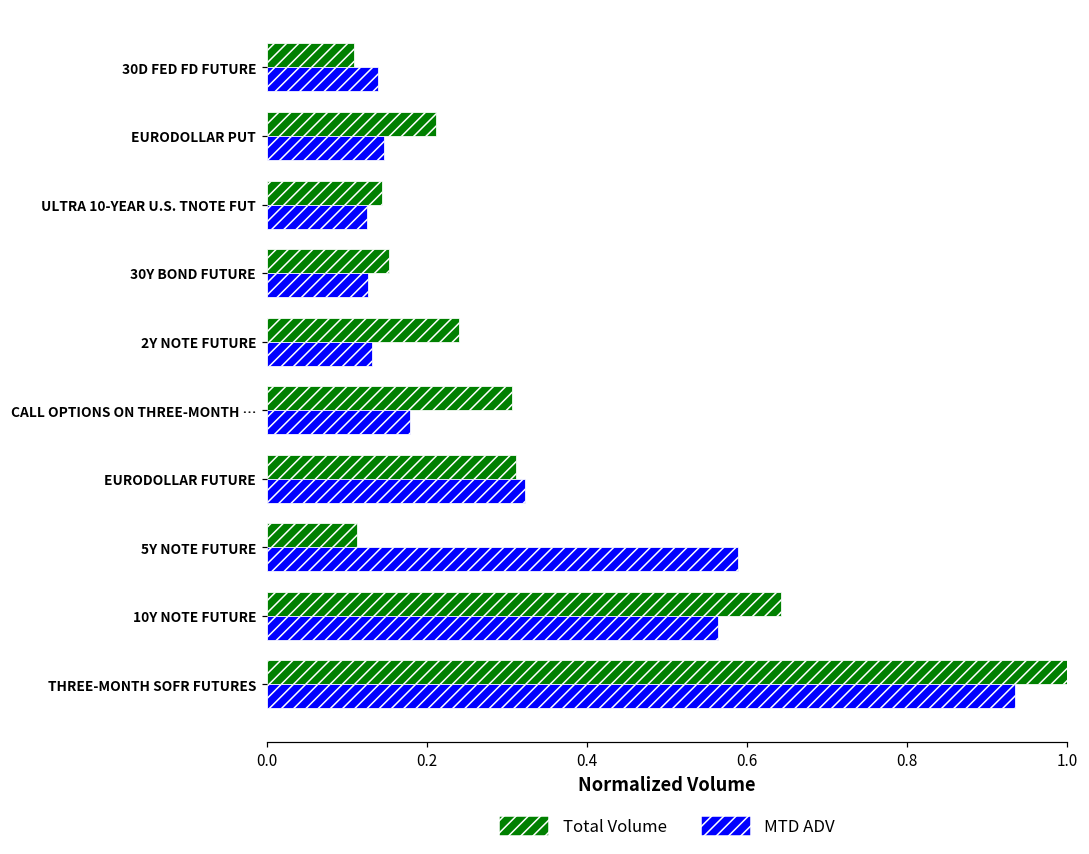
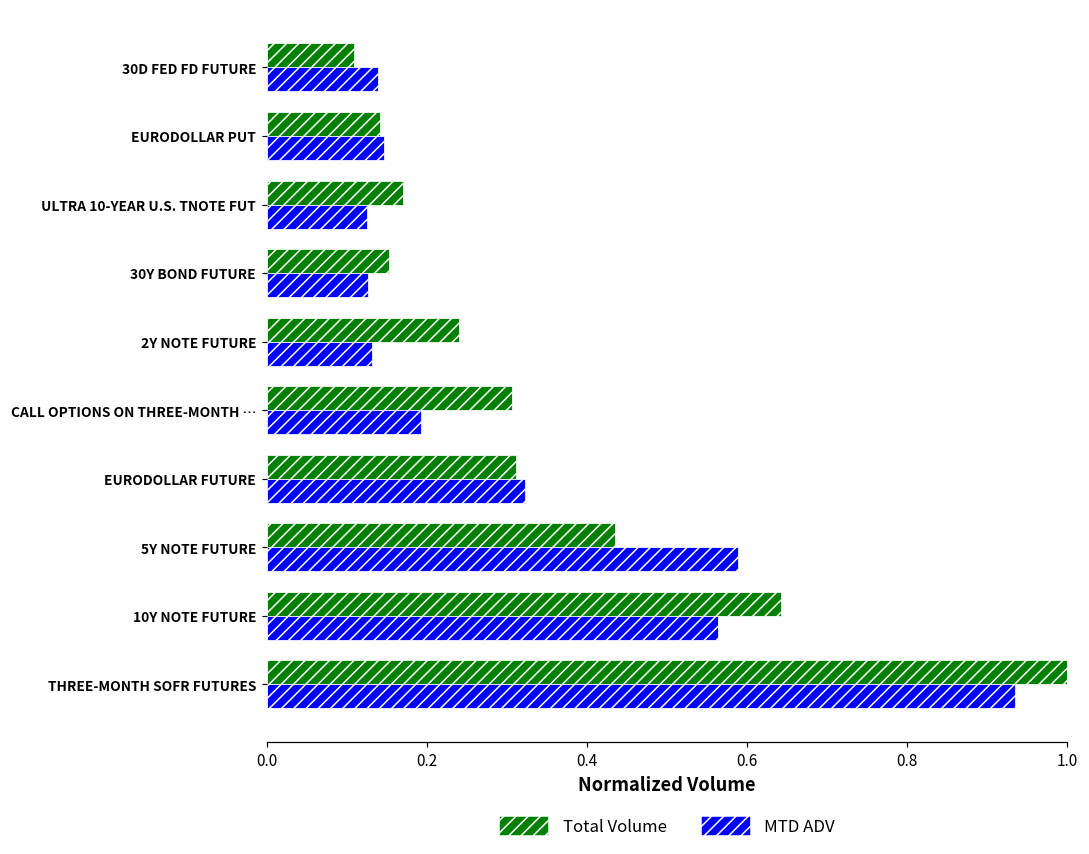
  {
    "Total Volume": {
      "30D FED FD FUTURE": 0.11,
-     "EURODOLLAR PUT": 0.21,
-     "ULTRA 10-YEAR U.S. TNOTE FUT": 0.14,
+     "EURODOLLAR PUT": 0.14,
+     "ULTRA 10-YEAR U.S. TNOTE FUT": 0.17,
      "30Y BOND FUTURE": 0.15,
      "2Y NOTE FUTURE": 0.24,
      "CALL OPTIONS ON THREE-MONTH …": 0.31,
      "EURODOLLAR FUTURE": 0.31,
-     "5Y NOTE FUTURE": 0.11,
+     "5Y NOTE FUTURE": 0.44,
      "10Y NOTE FUTURE": 0.64,
      "THREE-MONTH SOFR FUTURES": 1.00
    },
    "MTD ADV": {
      "30D FED FD FUTURE": 0.14,
      "EURODOLLAR PUT": 0.15,
      "ULTRA 10-YEAR U.S. TNOTE FUT": 0.13,
      "30Y BOND FUTURE": 0.13,
      "2Y NOTE FUTURE": 0.13,
-     "CALL OPTIONS ON THREE-MONTH …": 0.18,
+     "CALL OPTIONS ON THREE-MONTH …": 0.19,
      "EURODOLLAR FUTURE": 0.32,
      "5Y NOTE FUTURE": 0.59,
      "10Y NOTE FUTURE": 0.56,
      "THREE-MONTH SOFR FUTURES": 0.94
    }
  }
